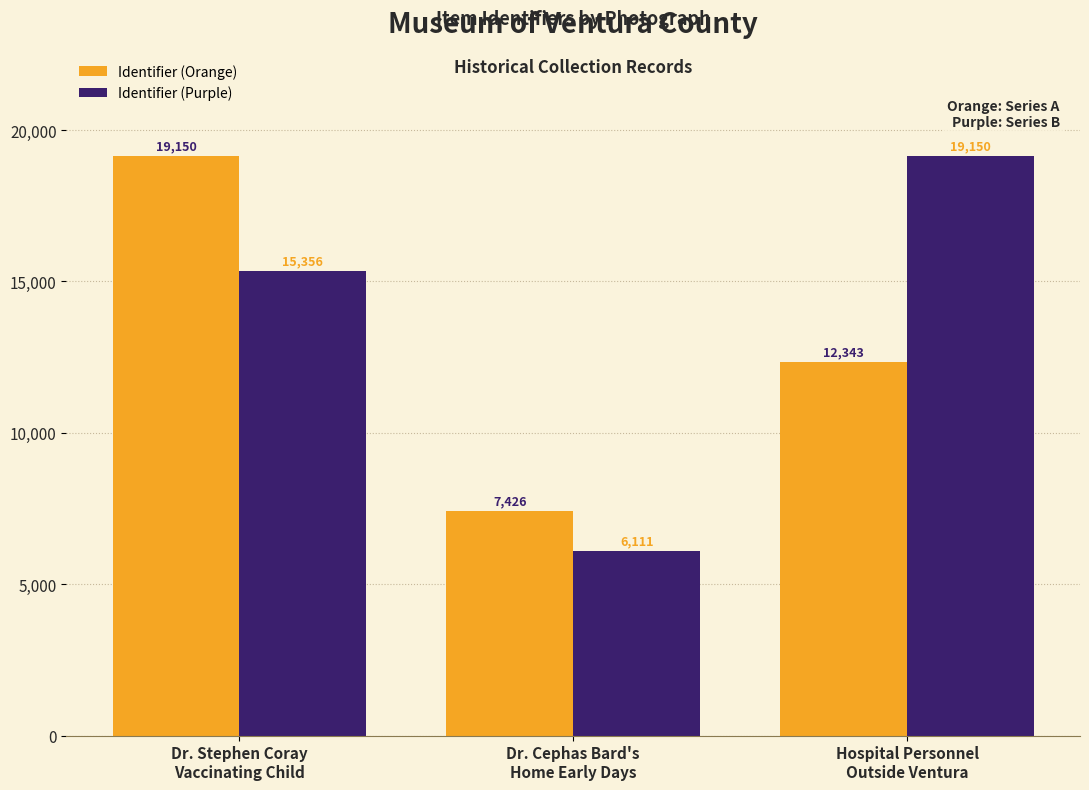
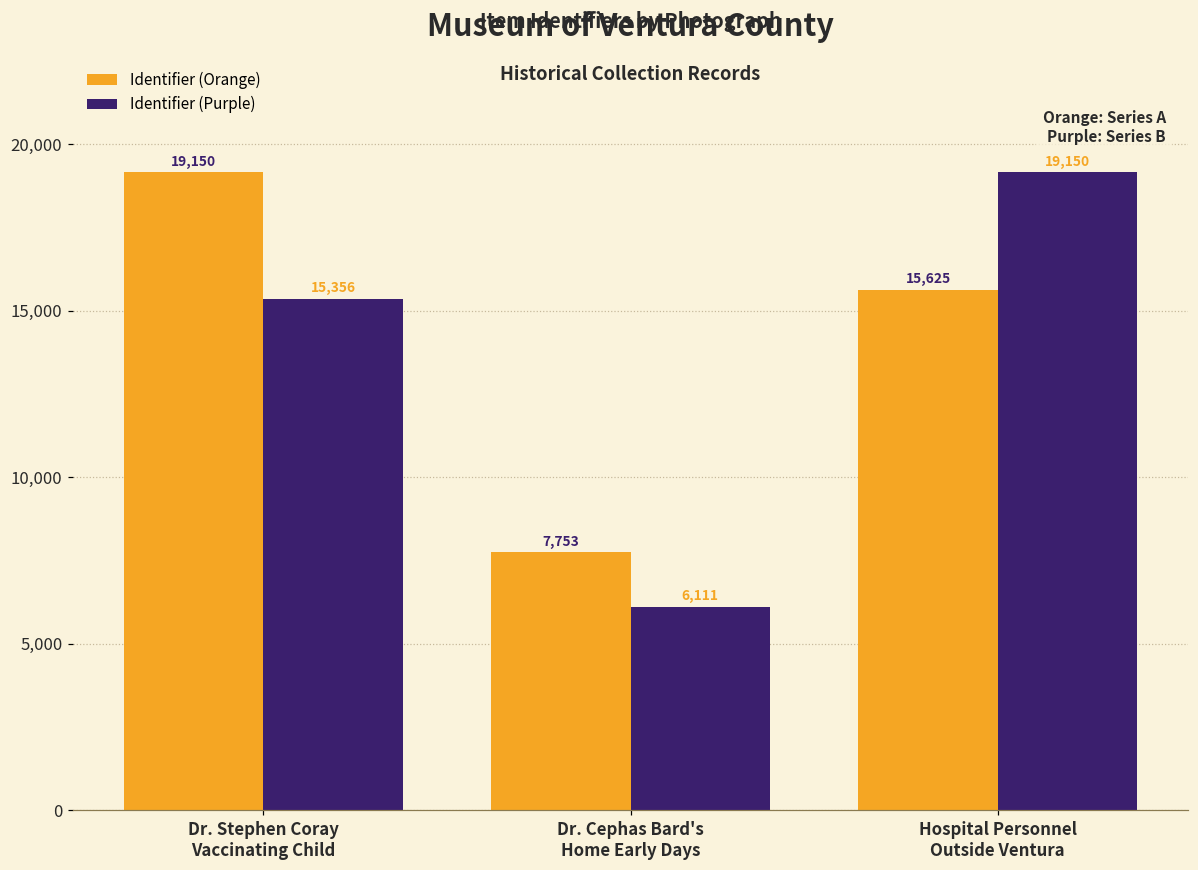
  {
    "Identifier (Orange)": {
      "Dr. Stephen Coray Vaccinating Child": "19,150",
-     "Dr. Cephas Bard's Home Early Days": "7,426",
-     "Hospital Personnel Outside Ventura": "12,343"
+     "Dr. Cephas Bard's Home Early Days": "7,753",
+     "Hospital Personnel Outside Ventura": "15,625"
    },
    "Identifier (Purple)": {
      "Dr. Stephen Coray Vaccinating Child": "15,356",
      "Dr. Cephas Bard's Home Early Days": "6,111",
      "Hospital Personnel Outside Ventura": "19,150"
    }
  }
